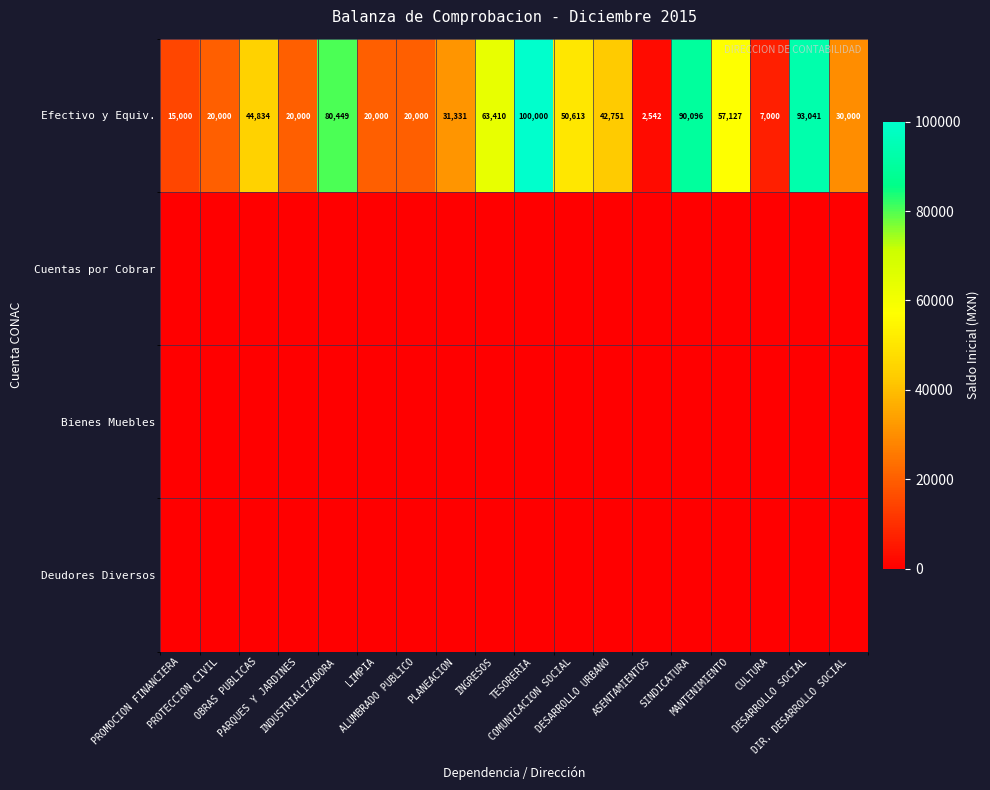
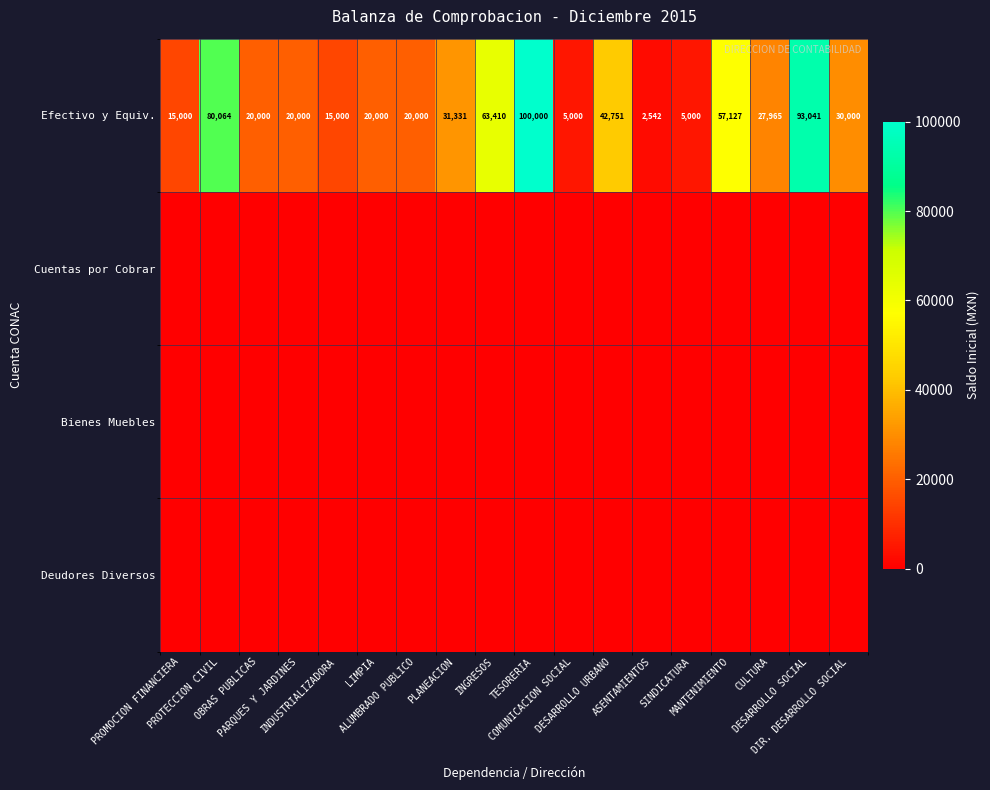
  {
    "Efectivo y Equiv.": {
      "PROMOCION FINANCIERA": "15,000",
-     "PROTECCION CIVIL": "20,000",
-     "OBRAS PUBLICAS": "44,834",
+     "PROTECCION CIVIL": "80,064",
+     "OBRAS PUBLICAS": "20,000",
      "PARQUES Y JARDINES": "20,000",
-     "INDUSTRIALIZADORA": "80,449",
+     "INDUSTRIALIZADORA": "15,000",
      "LIMPIA": "20,000",
      "ALUMBRADO PUBLICO": "20,000",
      "PLANEACION": "31,331",
      "INGRESOS": "63,410",
      "TESORERIA": "100,000",
-     "COMUNICACION SOCIAL": "50,613",
+     "COMUNICACION SOCIAL": "5,000",
      "DESARROLLO URBANO": "42,751",
      "ASENTAMIENTOS": "2,542",
-     "SINDICATURA": "90,096",
+     "SINDICATURA": "5,000",
      "MANTENIMIENTO": "57,127",
-     "CULTURA": "7,000",
+     "CULTURA": "27,965",
      "DIR. DESARROLLO SOCIAL": "30,000"
    }
  }
